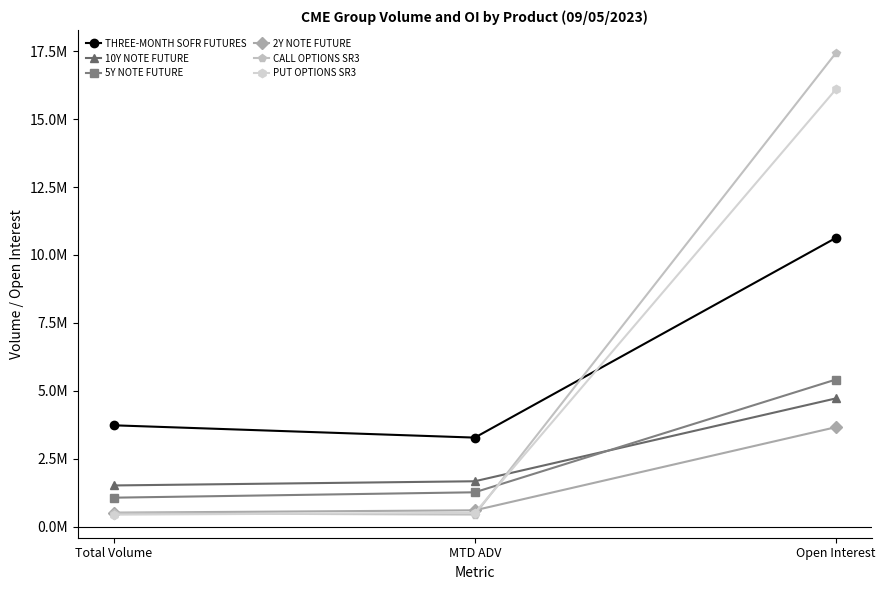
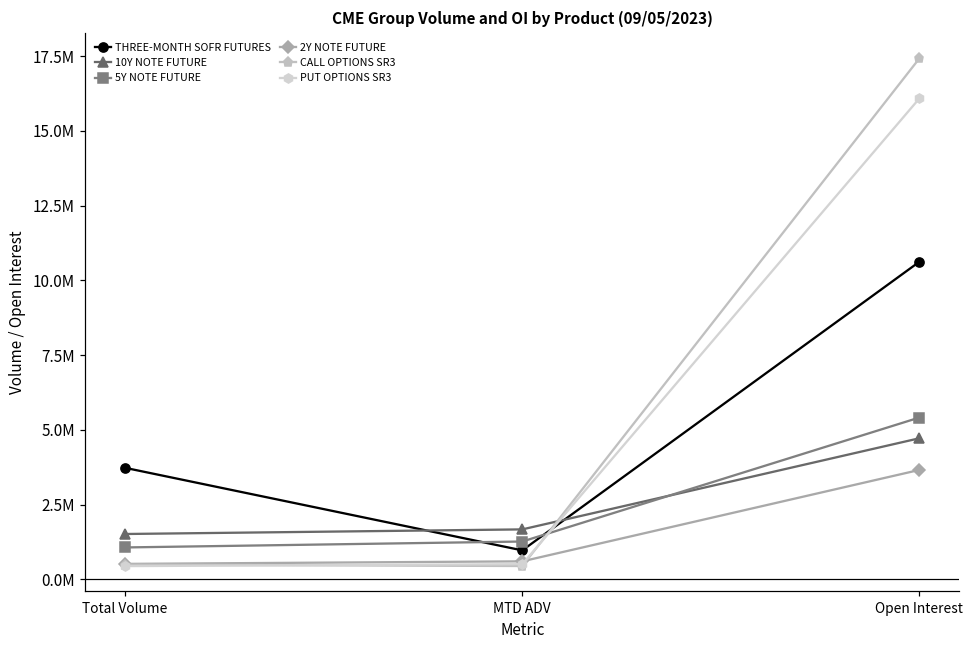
  {
    "THREE-MONTH SOFR FUTURES": {
      "Total Volume": 3700000,
-     "MTD ADV": 3300000,
+     "MTD ADV": 1000000,
      "Open Interest": 10600000
    }
  }
